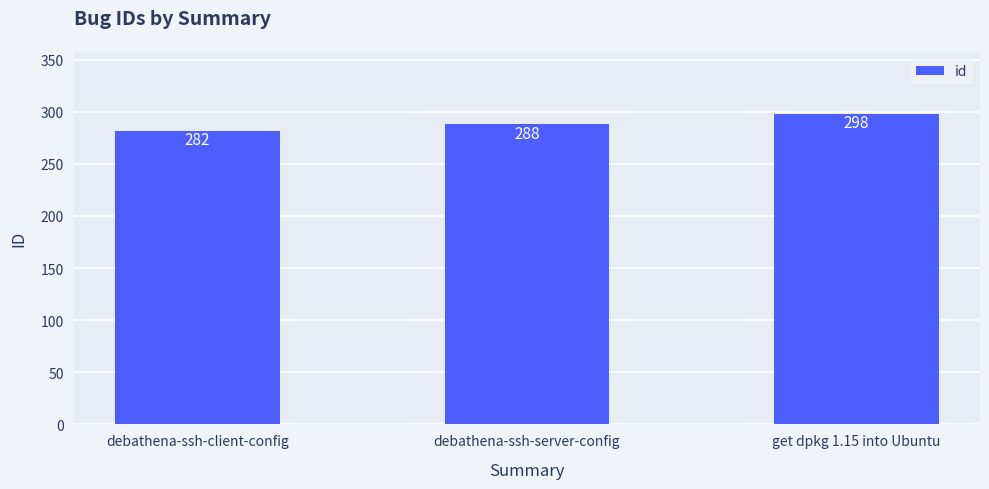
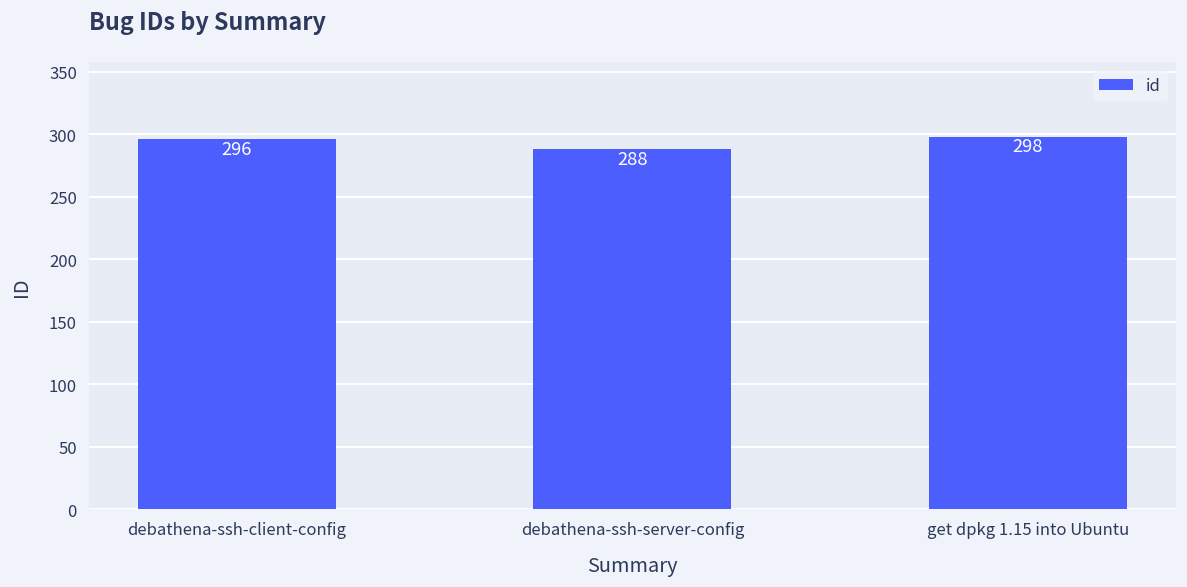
  {
-   "debathena-ssh-client-config": 282,
+   "debathena-ssh-client-config": 296,
    "debathena-ssh-server-config": 288,
    "get dpkg 1.15 into Ubuntu": 298
  }
